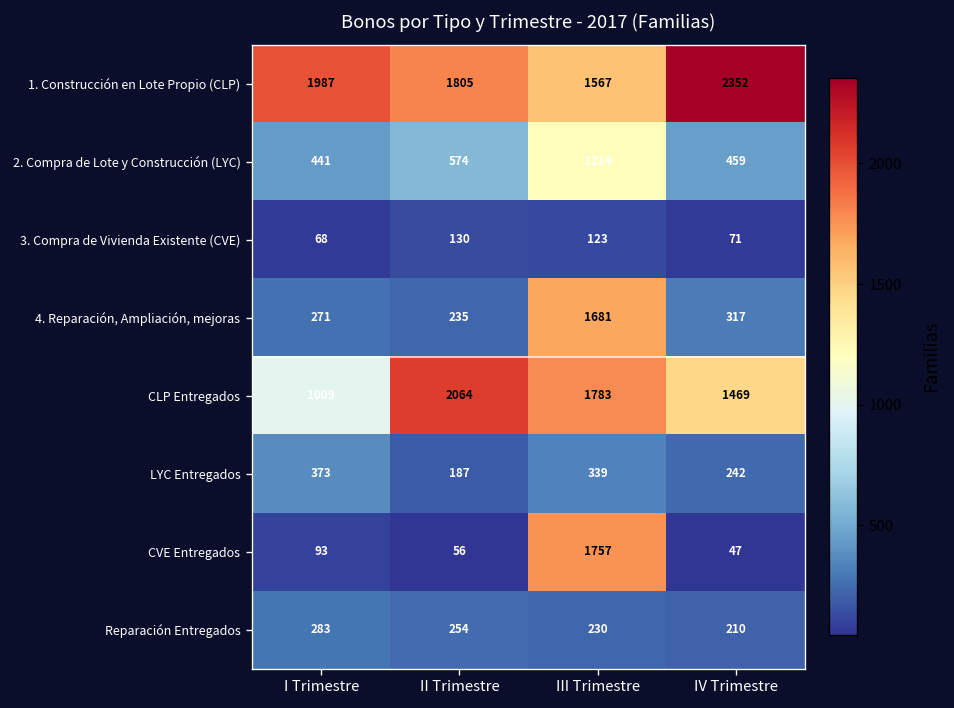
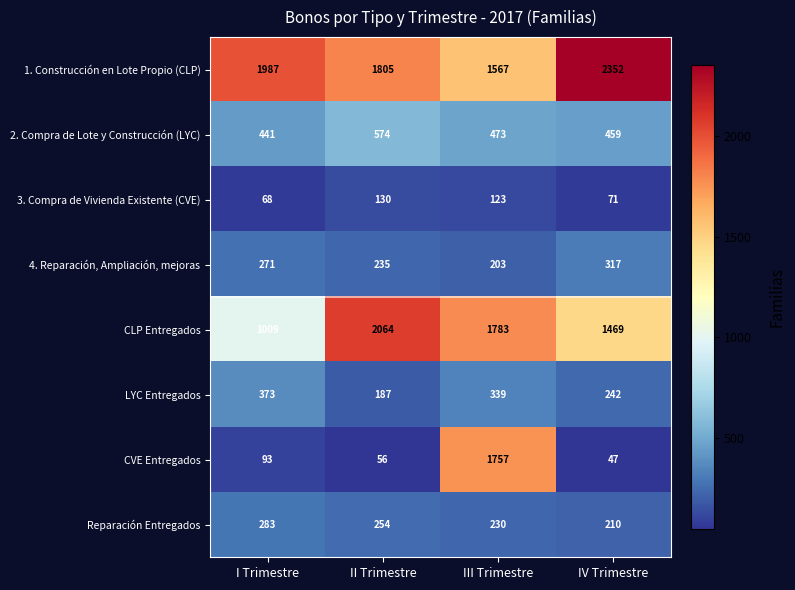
  {
    "1. Construcción en Lote Propio (CLP)": {
      "I Trimestre": 1987,
      "II Trimestre": 1805,
      "III Trimestre": 1567,
      "IV Trimestre": 2352
    },
    "2. Compra de Lote y Construcción (LYC)": {
      "I Trimestre": 441,
      "II Trimestre": 574,
-     "III Trimestre": 1214,
+     "III Trimestre": 473,
      "IV Trimestre": 459
    },
    "3. Compra de Vivienda Existente (CVE)": {
      "I Trimestre": 68,
      "II Trimestre": 130,
      "III Trimestre": 123,
      "IV Trimestre": 71
    },
    "4. Reparación, Ampliación, mejoras": {
      "I Trimestre": 271,
      "II Trimestre": 235,
-     "III Trimestre": 1681,
+     "III Trimestre": 203,
      "IV Trimestre": 317
    },
    "CLP Entregados": {
      "II Trimestre": 2064,
      "III Trimestre": 1783,
      "IV Trimestre": 1469
    },
    "LYC Entregados": {
      "I Trimestre": 373,
      "II Trimestre": 187,
      "III Trimestre": 339,
      "IV Trimestre": 242
    },
    "CVE Entregados": {
      "I Trimestre": 93,
      "II Trimestre": 56,
      "III Trimestre": 1757,
      "IV Trimestre": 47
    },
    "Reparación Entregados": {
      "I Trimestre": 283,
      "II Trimestre": 254,
      "III Trimestre": 230,
      "IV Trimestre": 210
    }
  }
